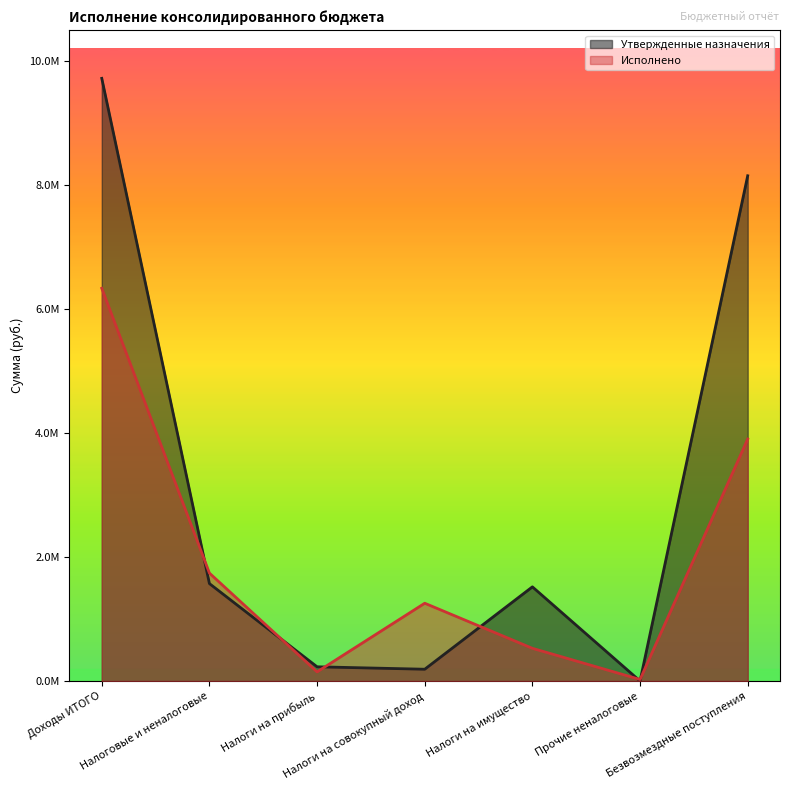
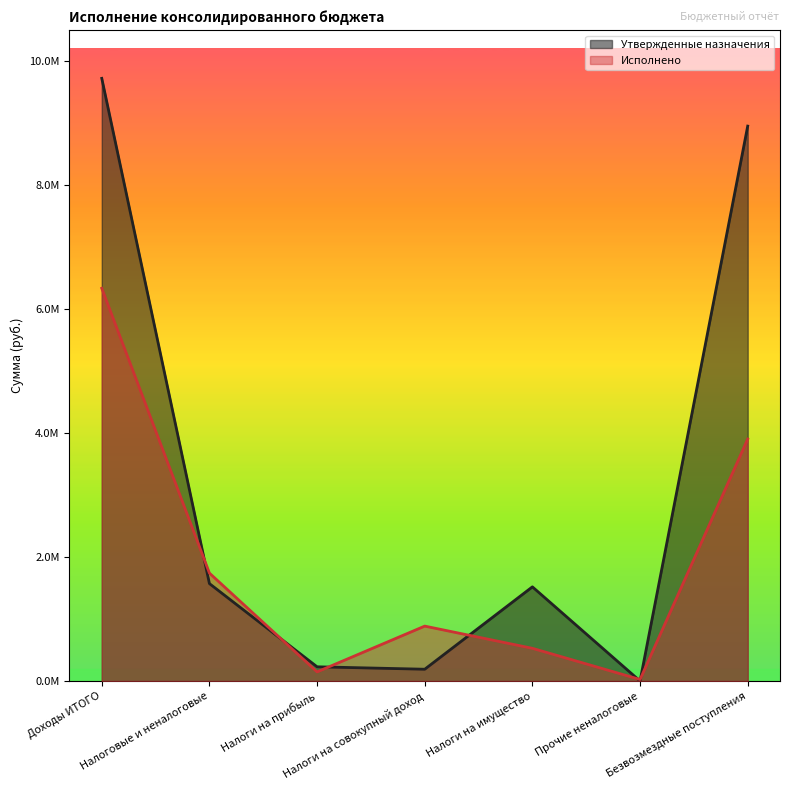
  {
    "Утвержденные назначения": {
      "Доходы ИТОГО": 9700000,
      "Налоговые и неналоговые": 1600000,
      "Налоги на прибыль": 200000,
      "Налоги на имущество": 1500000,
-     "Безвозмездные поступления": 8100000
+     "Безвозмездные поступления": 9000000
    },
    "Исполнено": {
      "Доходы ИТОГО": 6300000,
      "Налоговые и неналоговые": 1700000,
-     "Налоги на совокупный доход": 1300000,
+     "Налоги на совокупный доход": 900000,
      "Налоги на имущество": 500000,
      "Безвозмездные поступления": 3900000
    }
  }
